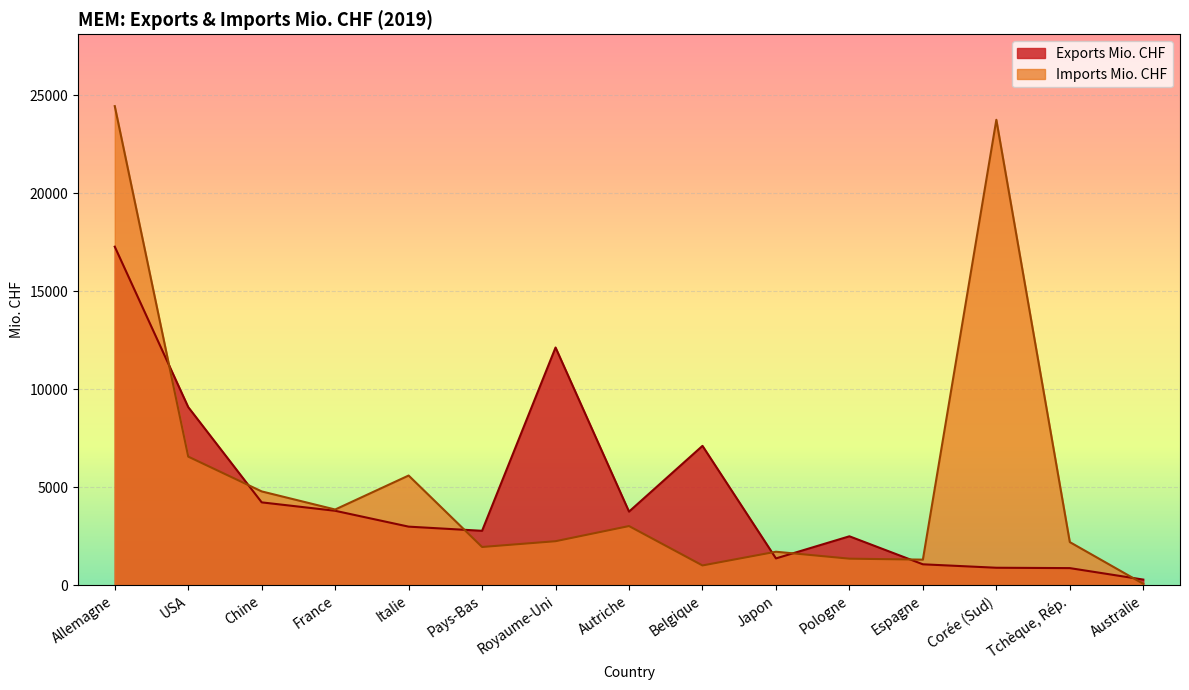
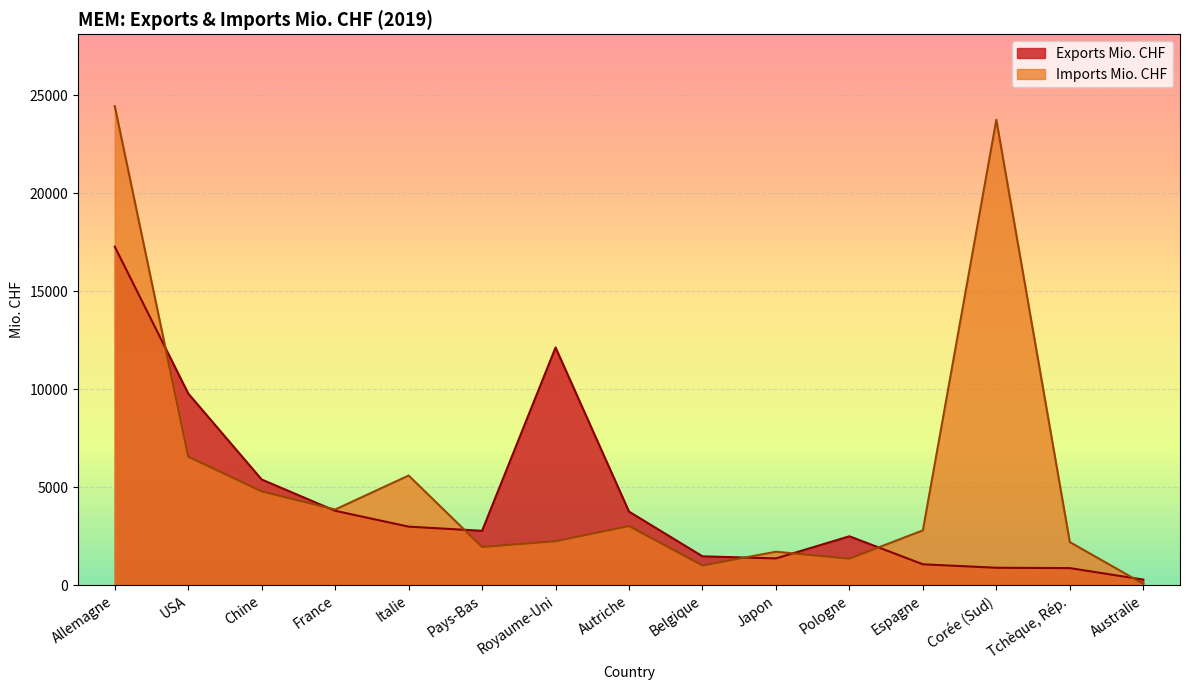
  {
    "Exports Mio. CHF": {
      "Allemagne": 17300,
-     "USA": 9100,
-     "Chine": 4200,
+     "USA": 9800,
+     "Chine": 5400,
      "Italie": 3000,
      "Pays-Bas": 2800,
      "Royaume-Uni": 12100,
      "Autriche": 3800,
-     "Belgique": 7100,
+     "Belgique": 1500,
      "Japon": 1400,
      "Pologne": 2500,
      "Espagne": 1100,
      "Corée (Sud)": 900,
      "Tchèque, Rép.": 900,
      "Australie": 300
    },
    "Imports Mio. CHF": {
      "Allemagne": 24500,
      "USA": 6600,
      "Chine": 4800,
      "Italie": 5600,
      "Pays-Bas": 1900,
      "Royaume-Uni": 2200,
      "Autriche": 3000,
      "Belgique": 1000,
      "Japon": 1700,
      "Pologne": 1300,
-     "Espagne": 1300,
+     "Espagne": 2800,
      "Corée (Sud)": 23800,
      "Tchèque, Rép.": 2200,
      "Australie": 100
    }
  }
